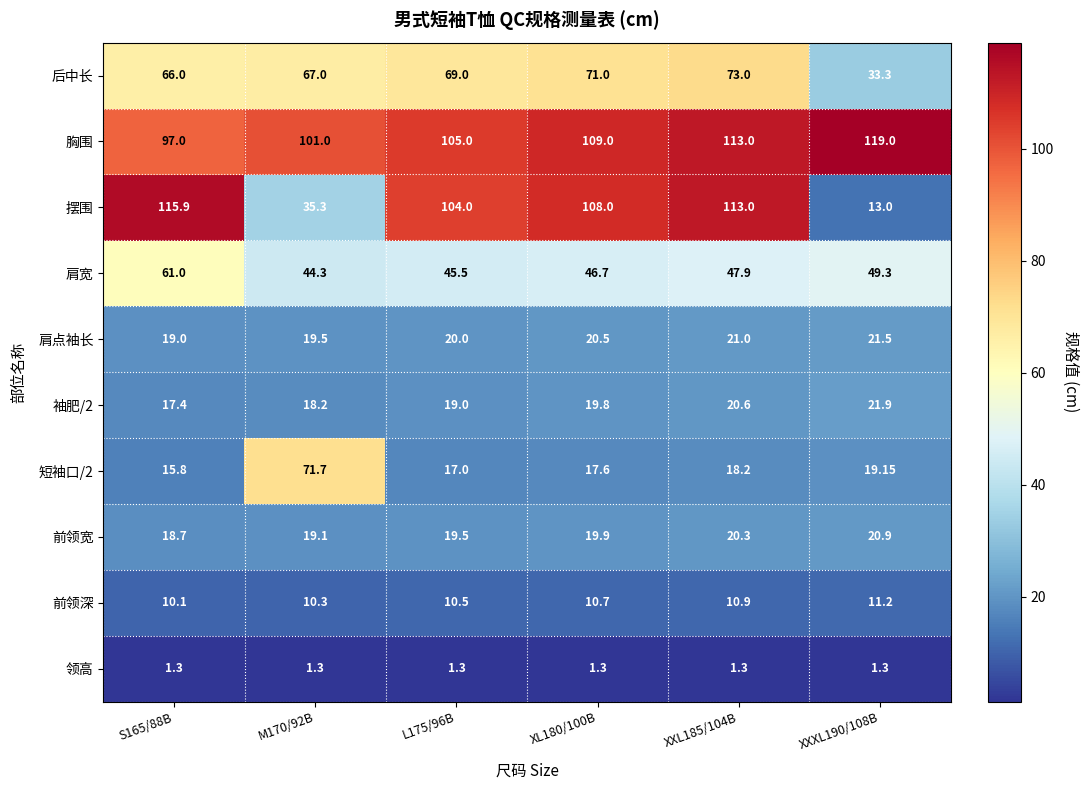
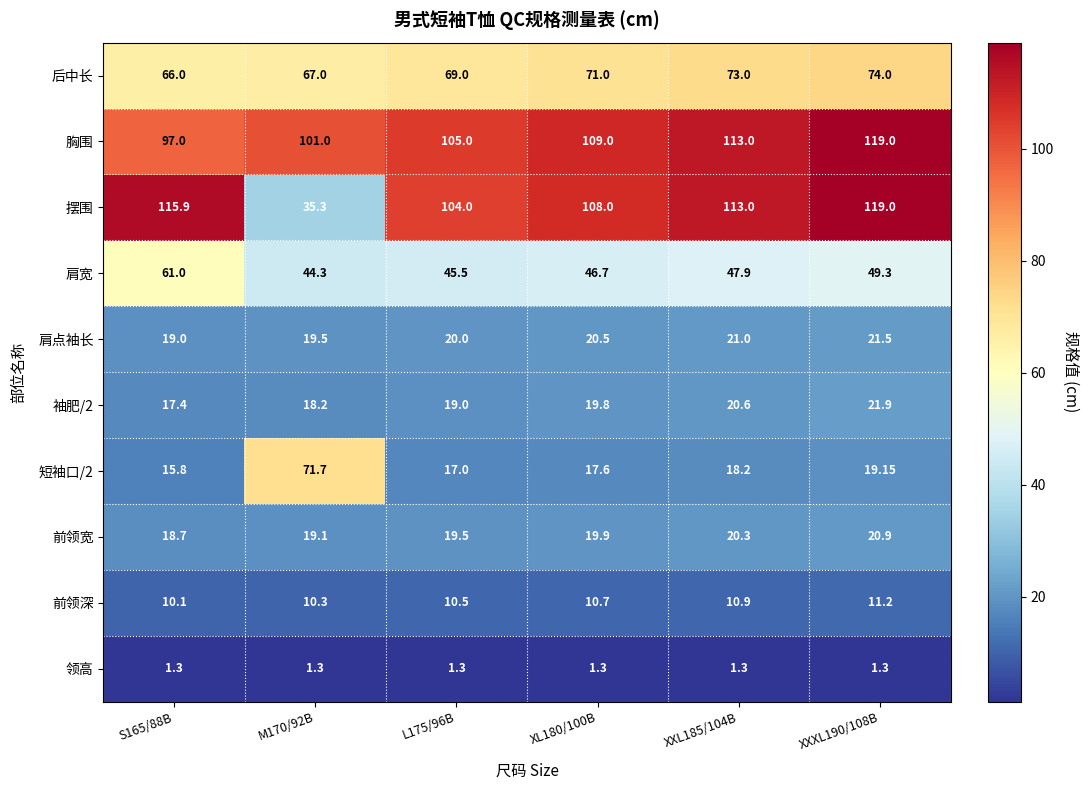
  {
    "后中长": {
      "S165/88B": 66.0,
      "M170/92B": 67.0,
      "L175/96B": 69.0,
      "XL180/100B": 71.0,
      "XXL185/104B": 73.0,
-     "XXXL190/108B": 33.3
+     "XXXL190/108B": 74.0
    },
    "胸围": {
      "S165/88B": 97.0,
      "M170/92B": 101.0,
      "L175/96B": 105.0,
      "XL180/100B": 109.0,
      "XXL185/104B": 113.0,
      "XXXL190/108B": 119.0
    },
    "摆围": {
      "S165/88B": 115.9,
      "M170/92B": 35.3,
      "L175/96B": 104.0,
      "XL180/100B": 108.0,
      "XXL185/104B": 113.0,
-     "XXXL190/108B": 13.0
+     "XXXL190/108B": 119.0
    },
    "肩宽": {
      "S165/88B": 61.0,
      "M170/92B": 44.3,
      "L175/96B": 45.5,
      "XL180/100B": 46.7,
      "XXL185/104B": 47.9,
      "XXXL190/108B": 49.3
    },
    "肩点袖长": {
      "S165/88B": 19.0,
      "M170/92B": 19.5,
      "L175/96B": 20.0,
      "XL180/100B": 20.5,
      "XXL185/104B": 21.0,
      "XXXL190/108B": 21.5
    },
    "袖肥/2": {
      "S165/88B": 17.4,
      "M170/92B": 18.2,
      "L175/96B": 19.0,
      "XL180/100B": 19.8,
      "XXL185/104B": 20.6,
      "XXXL190/108B": 21.9
    },
    "短袖口/2": {
      "S165/88B": 15.8,
      "M170/92B": 71.7,
      "L175/96B": 17.0,
      "XL180/100B": 17.6,
      "XXL185/104B": 18.2,
      "XXXL190/108B": 19.15
    },
    "前领宽": {
      "S165/88B": 18.7,
      "M170/92B": 19.1,
      "L175/96B": 19.5,
      "XL180/100B": 19.9,
      "XXL185/104B": 20.3,
      "XXXL190/108B": 20.9
    },
    "前领深": {
      "S165/88B": 10.1,
      "M170/92B": 10.3,
      "L175/96B": 10.5,
      "XL180/100B": 10.7,
      "XXL185/104B": 10.9,
      "XXXL190/108B": 11.2
    },
    "领高": {
      "S165/88B": 1.3,
      "M170/92B": 1.3,
      "L175/96B": 1.3,
      "XL180/100B": 1.3,
      "XXL185/104B": 1.3,
      "XXXL190/108B": 1.3
    }
  }
